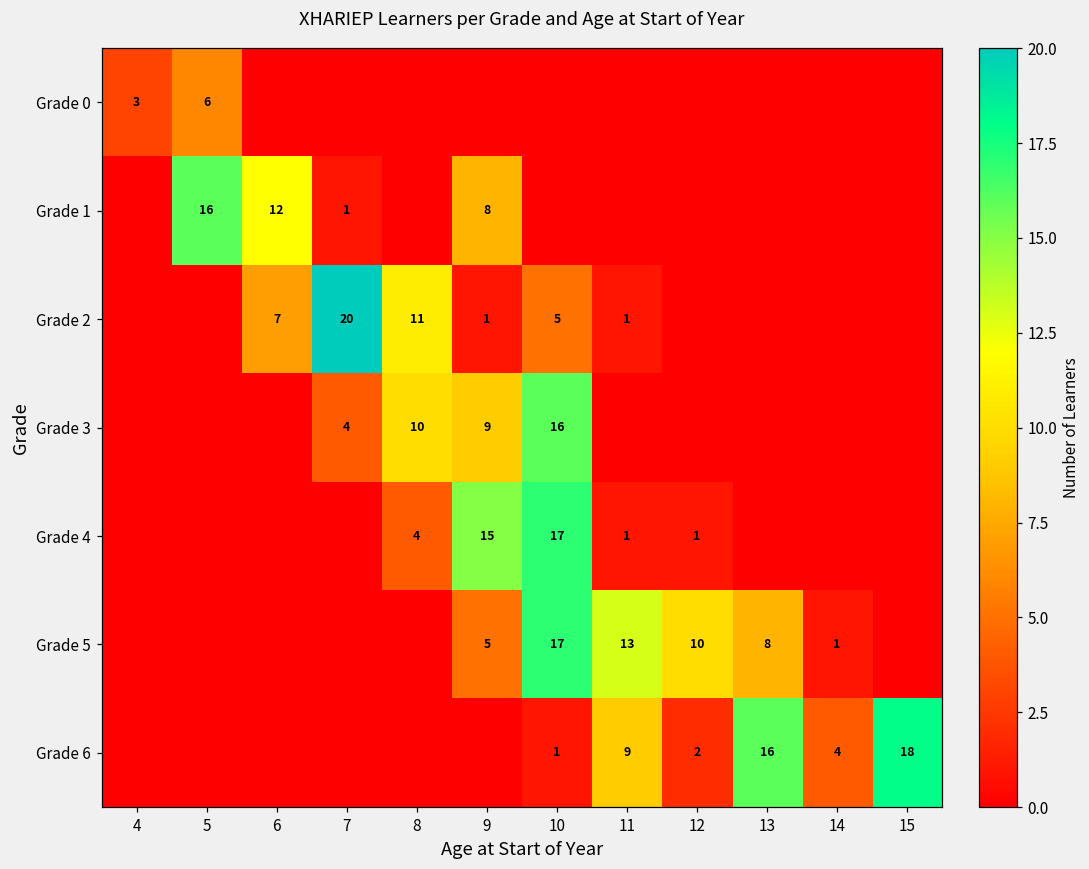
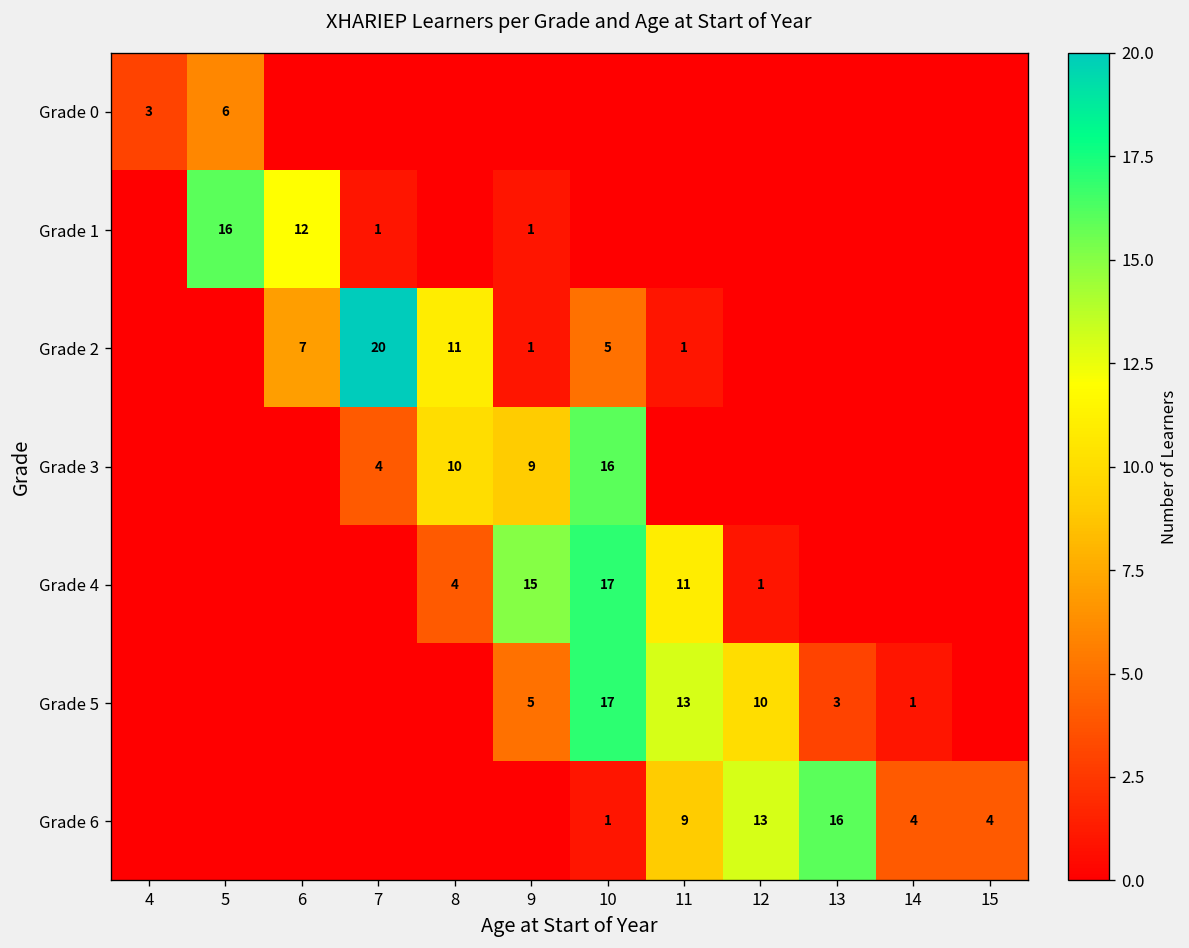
  {
    "Grade 0": {
      "4": 3,
      "5": 6
    },
    "Grade 1": {
      "5": 16,
      "6": 12,
      "7": 1,
-     "9": 8
+     "9": 1
    },
    "Grade 2": {
      "6": 7,
      "7": 20,
      "8": 11,
      "9": 1,
      "10": 5,
      "11": 1
    },
    "Grade 3": {
      "7": 4,
      "8": 10,
      "9": 9,
      "10": 16
    },
    "Grade 4": {
      "8": 4,
      "9": 15,
      "10": 17,
-     "11": 1,
+     "11": 11,
      "12": 1
    },
    "Grade 5": {
      "9": 5,
      "10": 17,
      "11": 13,
      "12": 10,
-     "13": 8,
+     "13": 3,
      "14": 1
    },
    "Grade 6": {
      "10": 1,
      "11": 9,
-     "12": 2,
+     "12": 13,
      "13": 16,
      "14": 4,
-     "15": 18
+     "15": 4
    }
  }
